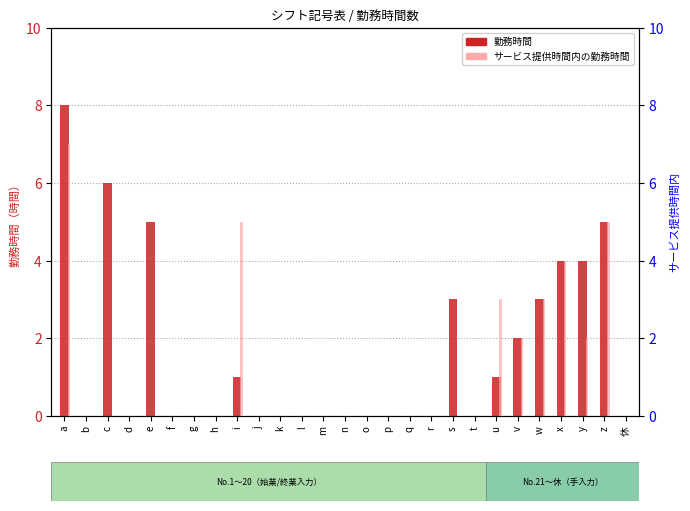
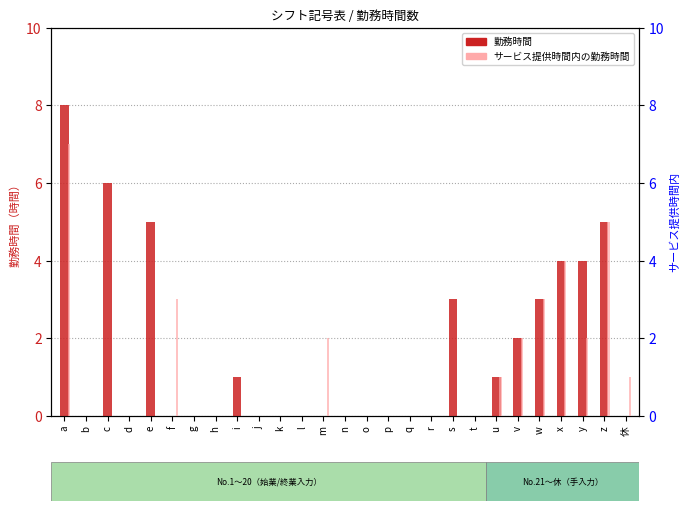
  {
    "勤務時間": {
      "a": 8.0,
      "b": 0.0,
      "c": 6.0,
      "d": 0.0,
      "e": 5.0,
      "f": 0.0,
      "g": 0.0,
      "h": 0.0,
      "i": 1.0,
      "j": 0.0,
      "k": 0.0,
      "l": 0.0,
      "m": 0.0,
      "n": 0.0,
      "o": 0.0,
      "p": 0.0,
      "q": 0.0,
      "r": 0.0,
      "s": 3.0,
      "t": 0.0,
      "u": 1.0,
      "v": 2.0,
      "w": 3.0,
      "x": 4.0,
      "y": 4.0,
      "z": 5.0,
      "休": 0.0
    },
    "サービス提供時間内の勤務時間": {
      "a": 7,
      "b": 0,
      "c": 0,
      "d": 0,
      "e": 0,
-     "f": 0,
+     "f": 3,
      "g": 0,
      "h": 0,
-     "i": 5,
+     "i": 0,
      "j": 0,
      "k": 0,
      "l": 0,
-     "m": 0,
+     "m": 2,
      "n": 0,
      "o": 0,
      "p": 0,
      "q": 0,
      "r": 0,
      "s": 0,
      "t": 0,
-     "u": 3,
+     "u": 1,
      "v": 2,
      "w": 3,
      "x": 4,
      "y": 2,
      "z": 5,
-     "休": 0
+     "休": 1
    }
  }
